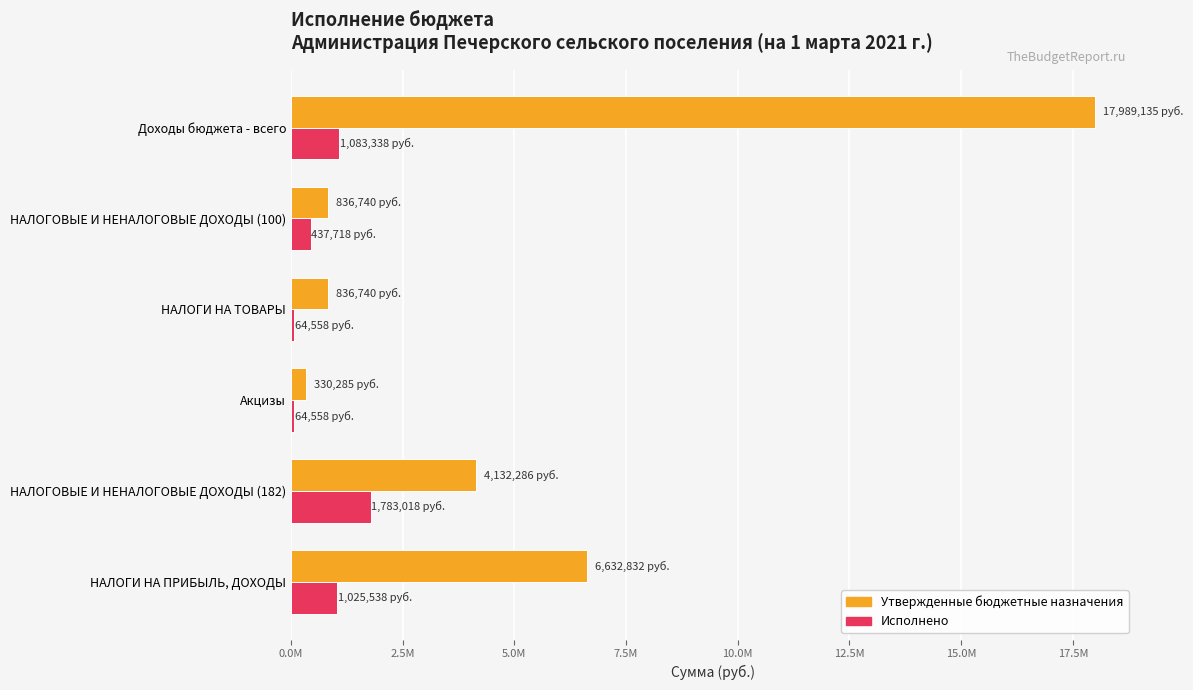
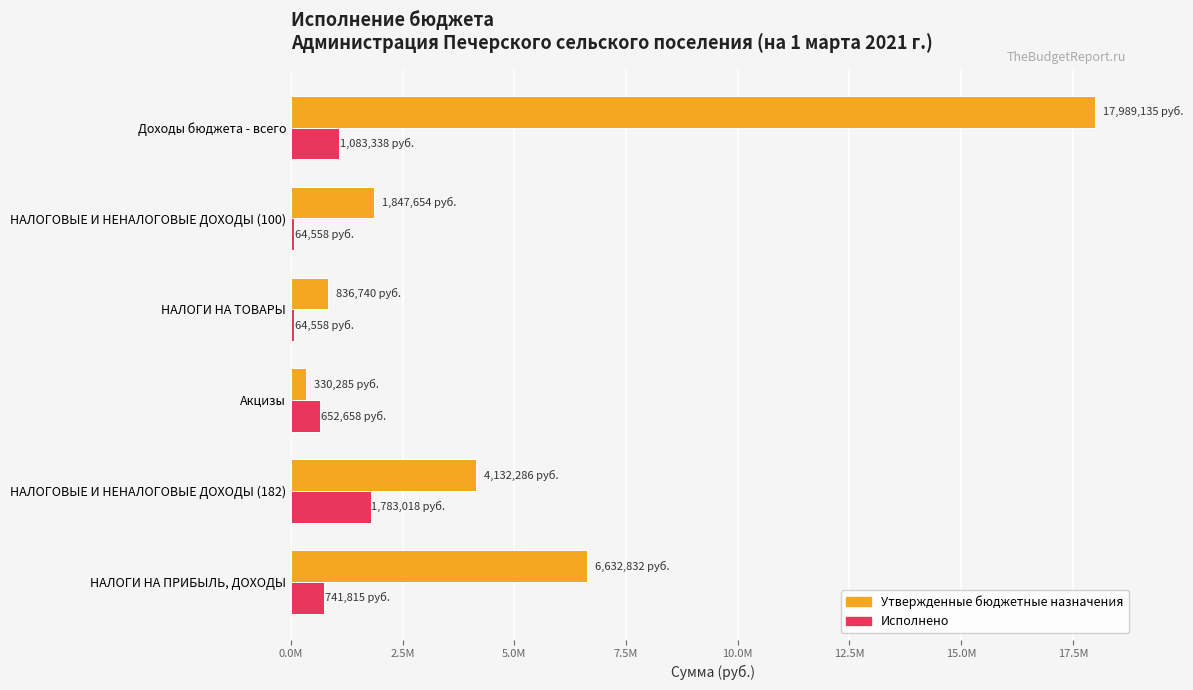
  {
    "Утвержденные бюджетные назначения": {
      "Доходы бюджета - всего": "17,989,135",
-     "НАЛОГОВЫЕ И НЕНАЛОГОВЫЕ ДОХОДЫ (100)": "836,740",
+     "НАЛОГОВЫЕ И НЕНАЛОГОВЫЕ ДОХОДЫ (100)": "1,847,654",
      "НАЛОГИ НА ТОВАРЫ": "836,740",
      "Акцизы": "330,285",
      "НАЛОГОВЫЕ И НЕНАЛОГОВЫЕ ДОХОДЫ (182)": "4,132,286",
      "НАЛОГИ НА ПРИБЫЛЬ, ДОХОДЫ": "6,632,832"
    },
    "Исполнено": {
      "Доходы бюджета - всего": "1,083,338",
-     "НАЛОГОВЫЕ И НЕНАЛОГОВЫЕ ДОХОДЫ (100)": "437,718",
+     "НАЛОГОВЫЕ И НЕНАЛОГОВЫЕ ДОХОДЫ (100)": "64,558",
      "НАЛОГИ НА ТОВАРЫ": "64,558",
-     "Акцизы": "64,558",
+     "Акцизы": "652,658",
      "НАЛОГОВЫЕ И НЕНАЛОГОВЫЕ ДОХОДЫ (182)": "1,783,018",
-     "НАЛОГИ НА ПРИБЫЛЬ, ДОХОДЫ": "1,025,538"
+     "НАЛОГИ НА ПРИБЫЛЬ, ДОХОДЫ": "741,815"
    }
  }
